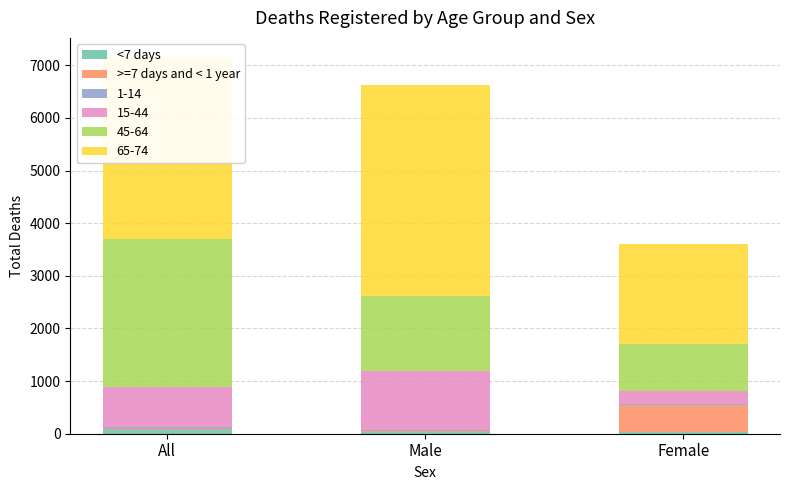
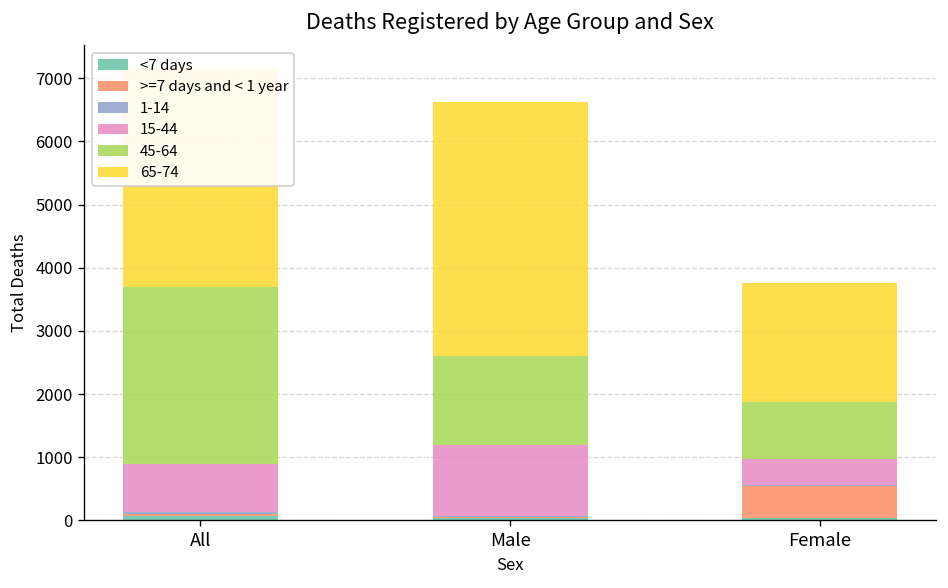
  {
    "<7 days": {
      "All": 100
    },
    ">=7 days and < 1 year": {
      "Female": 500
    },
    "15-44": {
      "All": 800,
      "Male": 1100,
-     "Female": 300
+     "Female": 400
    },
    "45-64": {
      "All": 2800,
      "Male": 1400,
      "Female": 900
    },
    "65-74": {
      "Male": 4000,
      "Female": 1900
    }
  }
